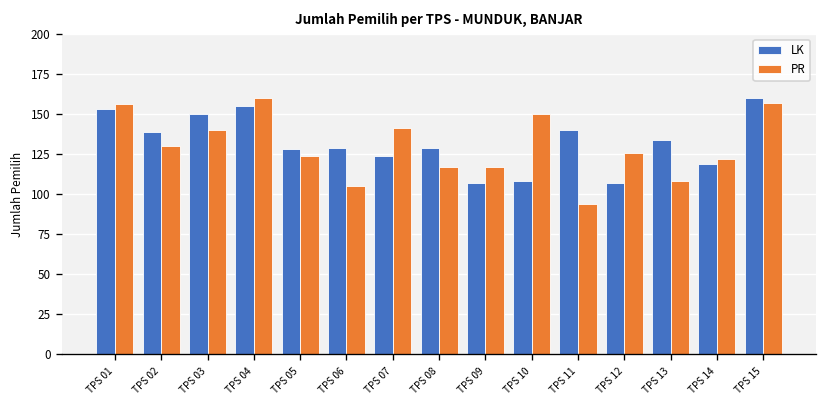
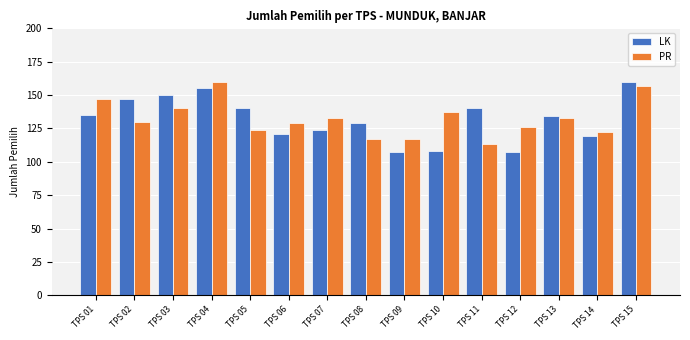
  {
    "LK": {
-     "TPS 01": 153,
-     "TPS 02": 139,
+     "TPS 01": 135,
+     "TPS 02": 147,
      "TPS 03": 150,
      "TPS 04": 155,
-     "TPS 05": 128,
-     "TPS 06": 129,
+     "TPS 05": 140,
+     "TPS 06": 121,
      "TPS 07": 124,
      "TPS 08": 129,
      "TPS 09": 107,
      "TPS 10": 108,
      "TPS 11": 140,
      "TPS 12": 107,
      "TPS 13": 134,
      "TPS 14": 119,
      "TPS 15": 160
    },
    "PR": {
-     "TPS 01": 156,
+     "TPS 01": 147,
      "TPS 02": 130,
      "TPS 03": 140,
      "TPS 04": 160,
      "TPS 05": 124,
-     "TPS 06": 105,
-     "TPS 07": 141,
+     "TPS 06": 129,
+     "TPS 07": 133,
      "TPS 08": 117,
      "TPS 09": 117,
-     "TPS 10": 150,
-     "TPS 11": 94,
+     "TPS 10": 137,
+     "TPS 11": 113,
      "TPS 12": 126,
-     "TPS 13": 108,
+     "TPS 13": 133,
      "TPS 14": 122,
      "TPS 15": 157
    }
  }
